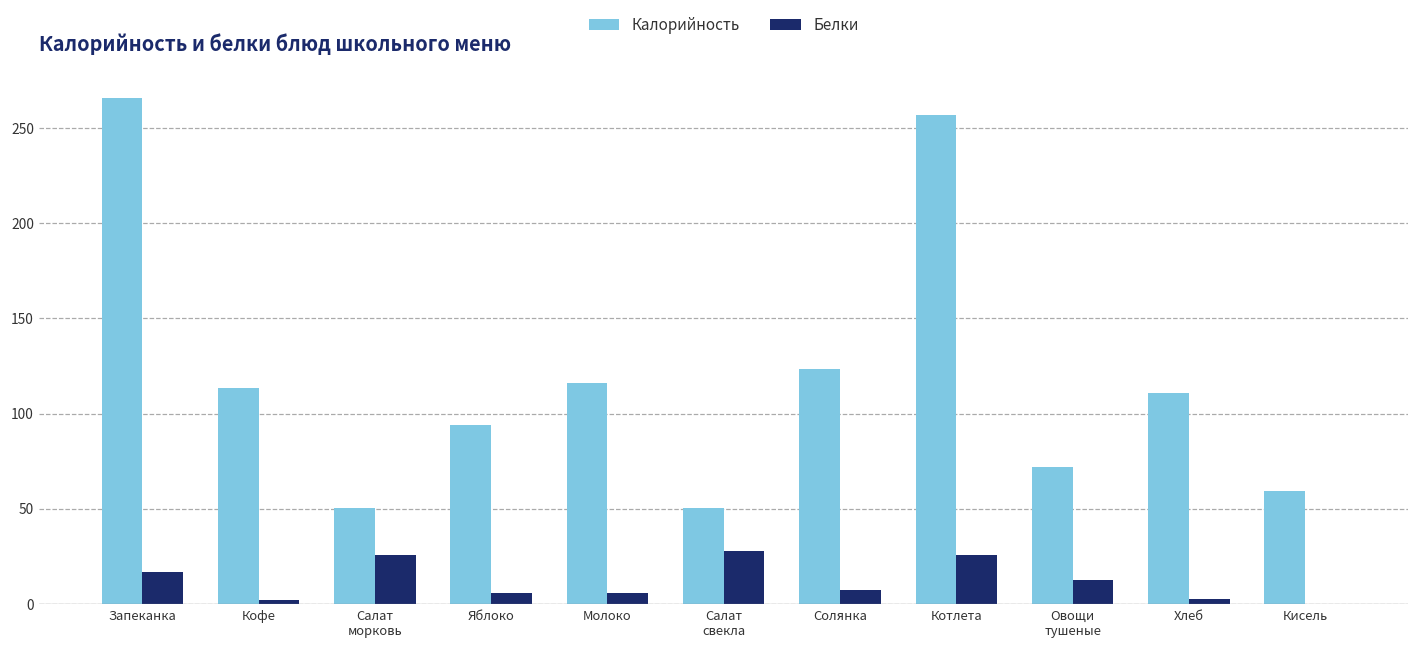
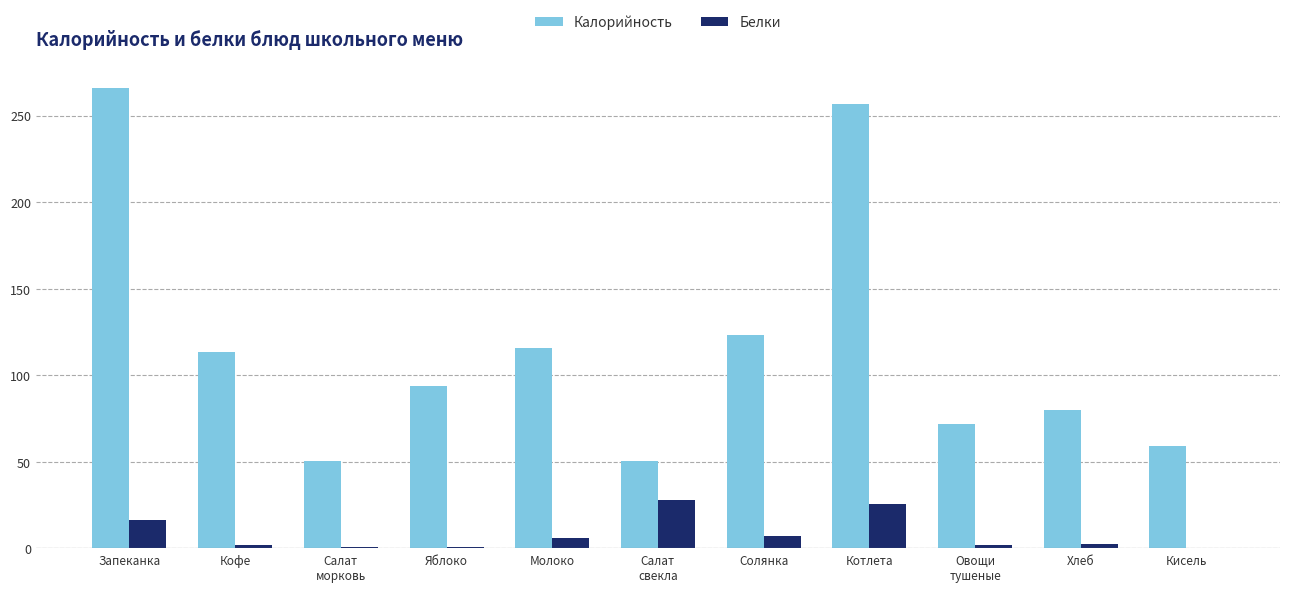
  {
    "Калорийность": {
      "Запеканка": 266,
      "Кофе": 113,
      "Салат морковь": 50,
      "Яблоко": 94,
      "Молоко": 116,
      "Салат свекла": 50,
      "Солянка": 123,
      "Котлета": 257,
      "Овощи тушеные": 72,
-     "Хлеб": 111,
+     "Хлеб": 80,
      "Кисель": 59
    },
    "Белки": {
      "Запеканка": 17,
      "Кофе": 2,
-     "Салат морковь": 26,
-     "Яблоко": 6,
+     "Салат морковь": 1,
+     "Яблоко": 1,
      "Молоко": 6,
      "Салат свекла": 28,
      "Солянка": 7,
      "Котлета": 26,
-     "Овощи тушеные": 13,
+     "Овощи тушеные": 2,
      "Хлеб": 3
    }
  }
